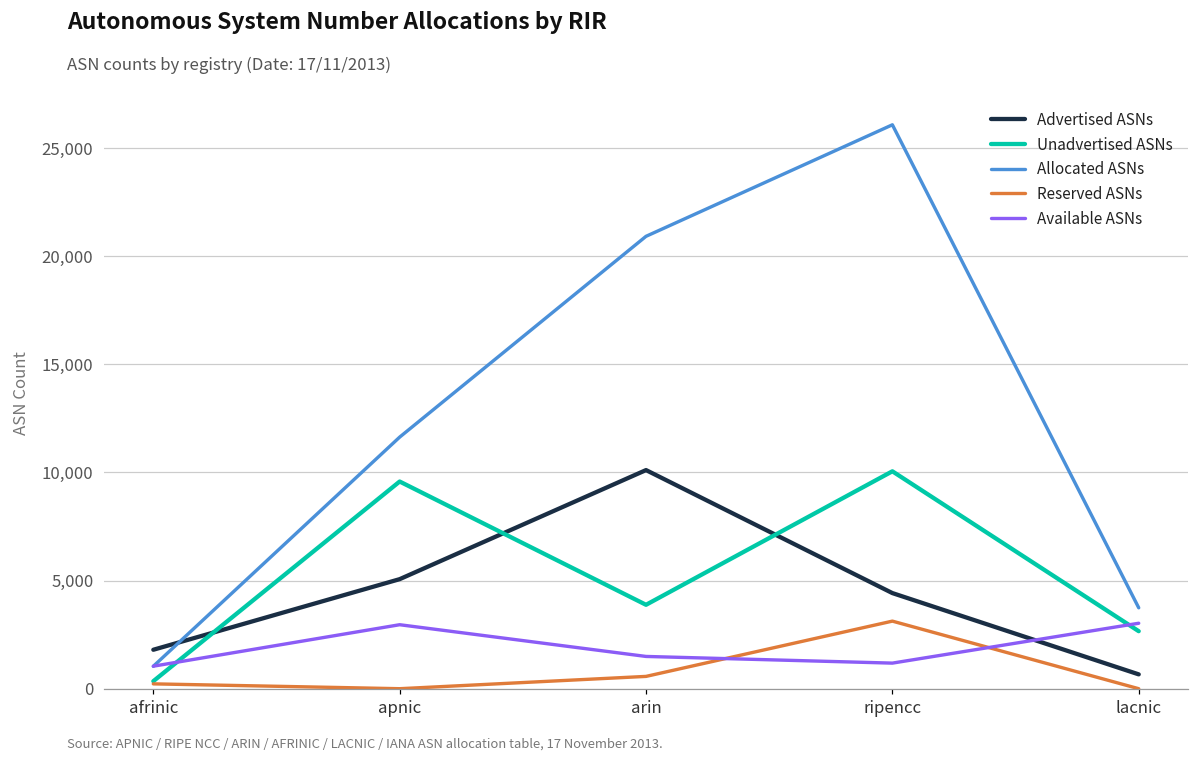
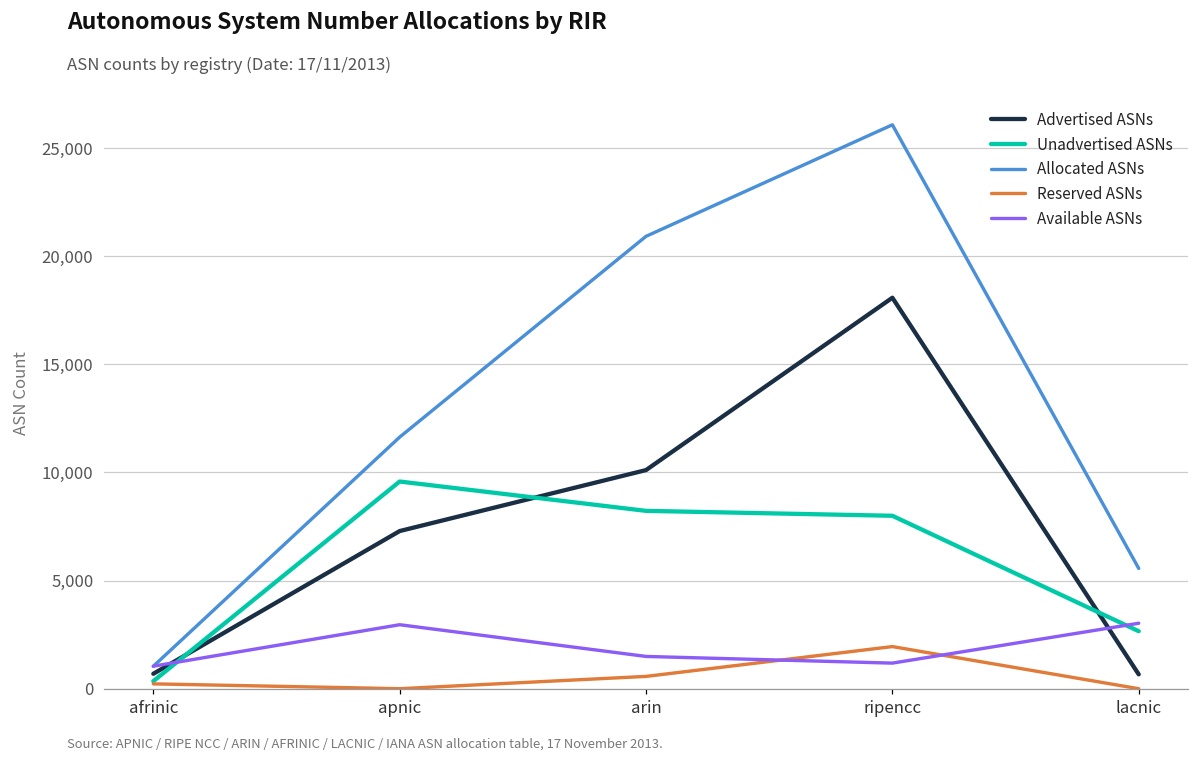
  {
    "Advertised ASNs": {
-     "afrinic": "1,800",
-     "apnic": "5,100",
+     "afrinic": "700",
+     "apnic": "7,300",
      "arin": "10,100",
-     "ripencc": "4,400",
+     "ripencc": "18,100",
      "lacnic": "700"
    },
    "Unadvertised ASNs": {
      "apnic": "9,600",
-     "arin": "3,900",
-     "ripencc": "10,100",
+     "arin": "8,200",
+     "ripencc": "8,000",
      "lacnic": "2,700"
    },
    "Allocated ASNs": {
      "apnic": "11,600",
      "arin": "20,900",
      "ripencc": "26,100",
-     "lacnic": "3,700"
+     "lacnic": "5,600"
    },
    "Reserved ASNs": {
      "apnic": "0",
      "arin": "600",
-     "ripencc": "3,100",
+     "ripencc": "1,900",
      "lacnic": "0"
    },
    "Available ASNs": {
      "apnic": "3,000",
      "arin": "1,500",
      "ripencc": "1,200",
      "lacnic": "3,000"
    }
  }
